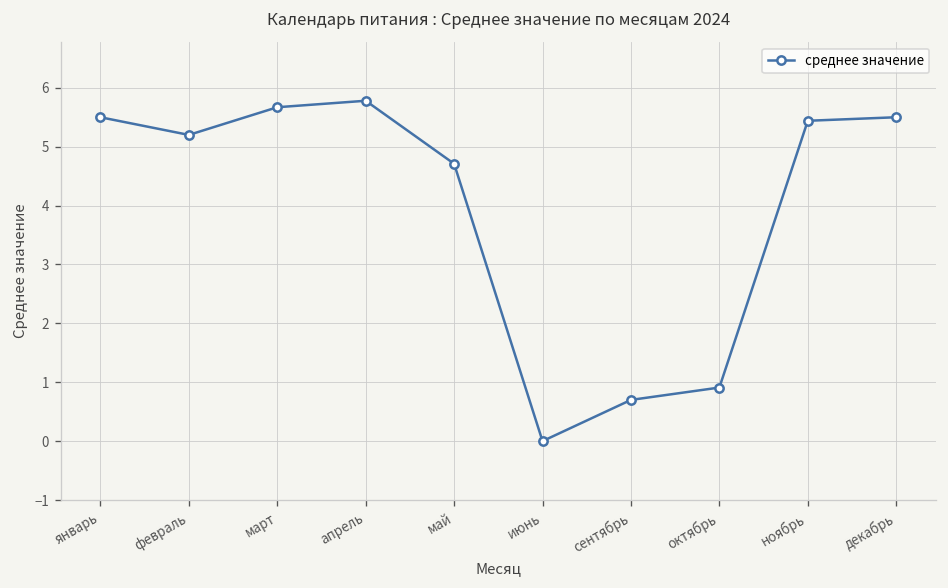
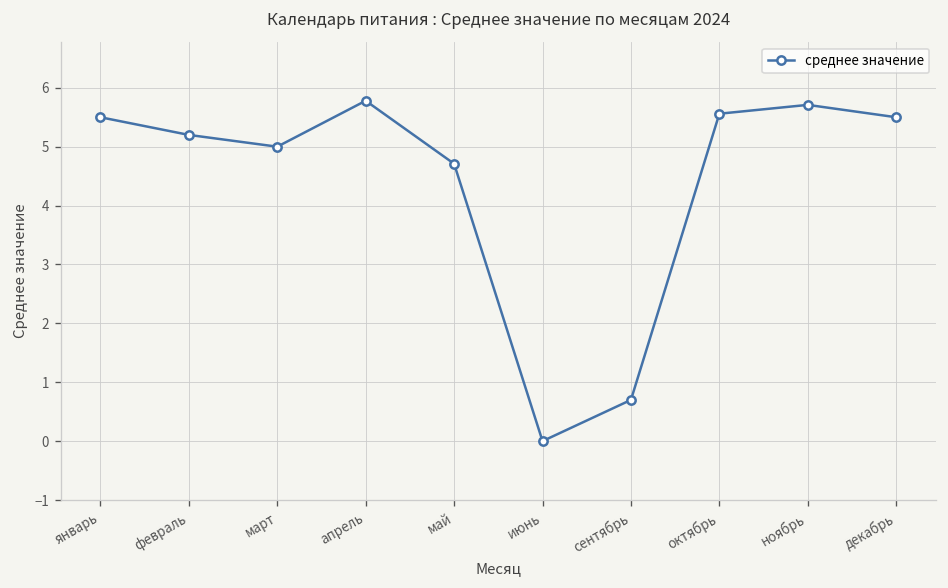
  {
    "январь": 5.5,
    "февраль": 5.2,
-   "март": 5.7,
+   "март": 5.0,
    "апрель": 5.8,
    "май": 4.7,
    "июнь": 0.0,
    "сентябрь": 0.7,
-   "октябрь": 0.9,
-   "ноябрь": 5.4,
+   "октябрь": 5.6,
+   "ноябрь": 5.7,
    "декабрь": 5.5
  }
